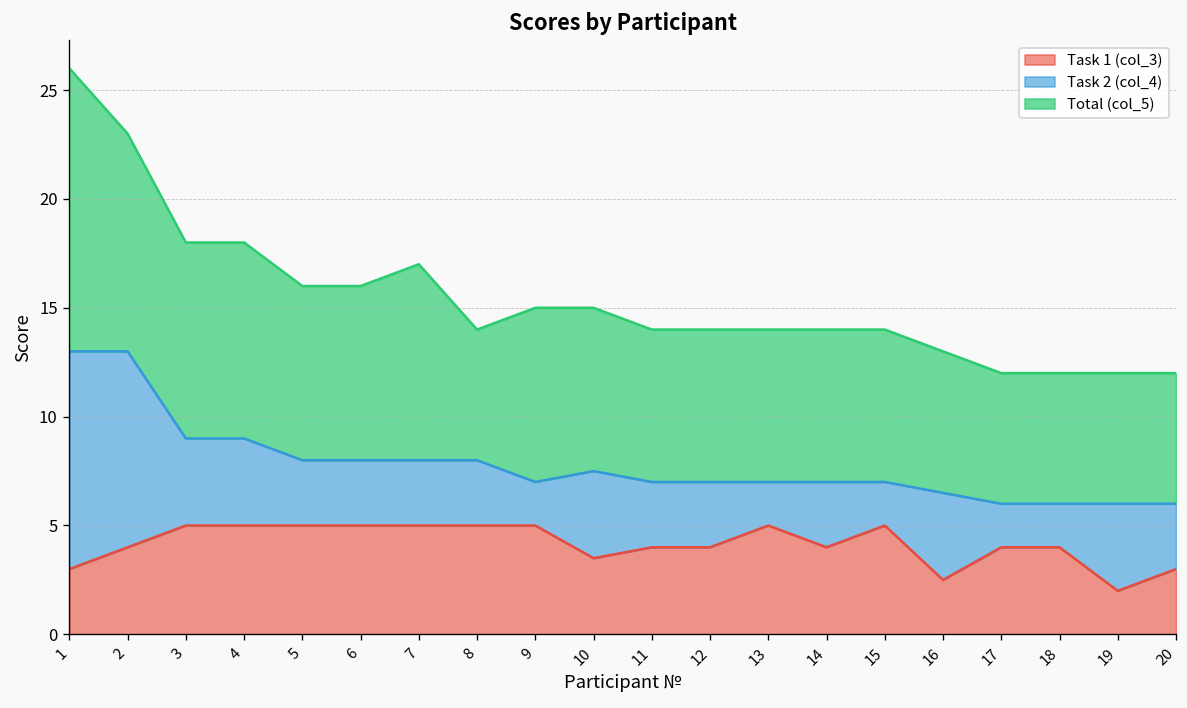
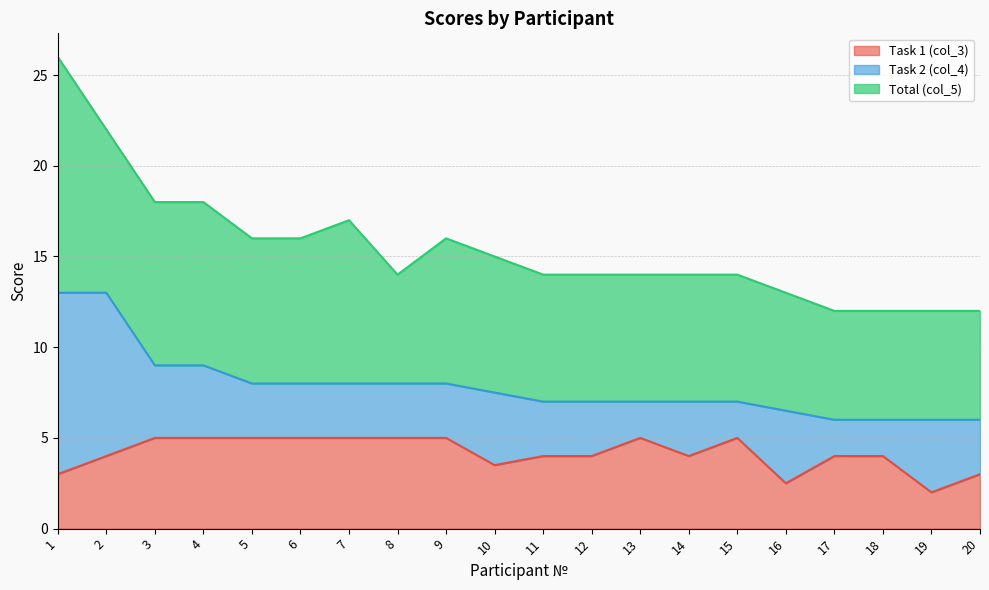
  {
    "Task 1 (col_3)": {
      "1": 3,
      "2": 4,
      "3": 5,
      "4": 5,
      "5": 5,
      "6": 5,
      "7": 5,
      "8": 5,
      "9": 5,
      "10": 3.5,
      "11": 4,
      "12": 4,
      "13": 5,
      "14": 4,
      "15": 5,
      "16": 2.5,
      "17": 4,
      "18": 4,
      "19": 2,
      "20": 3
    },
    "Task 2 (col_4)": {
      "1": 13,
      "2": 13,
      "3": 9,
      "4": 9,
      "5": 8,
      "6": 8,
      "7": 8,
      "8": 8,
-     "9": 2,
+     "9": 3,
      "10": 7.5,
      "11": 7,
      "12": 7,
      "13": 7,
      "14": 7,
      "15": 7,
      "16": 6.5,
      "17": 6,
      "18": 6,
      "19": 6,
      "20": 6
    },
    "Total (col_5)": {
      "1": 13,
-     "2": 10,
+     "2": 9,
      "3": 9,
      "4": 9,
      "5": 8,
      "6": 8,
      "7": 9,
      "8": 6,
      "9": 8,
      "10": 7.5,
      "11": 7,
      "12": 7,
      "13": 7,
      "14": 7,
      "15": 7,
      "16": 6.5,
      "17": 6,
      "18": 6,
      "19": 6,
      "20": 6
    }
  }
